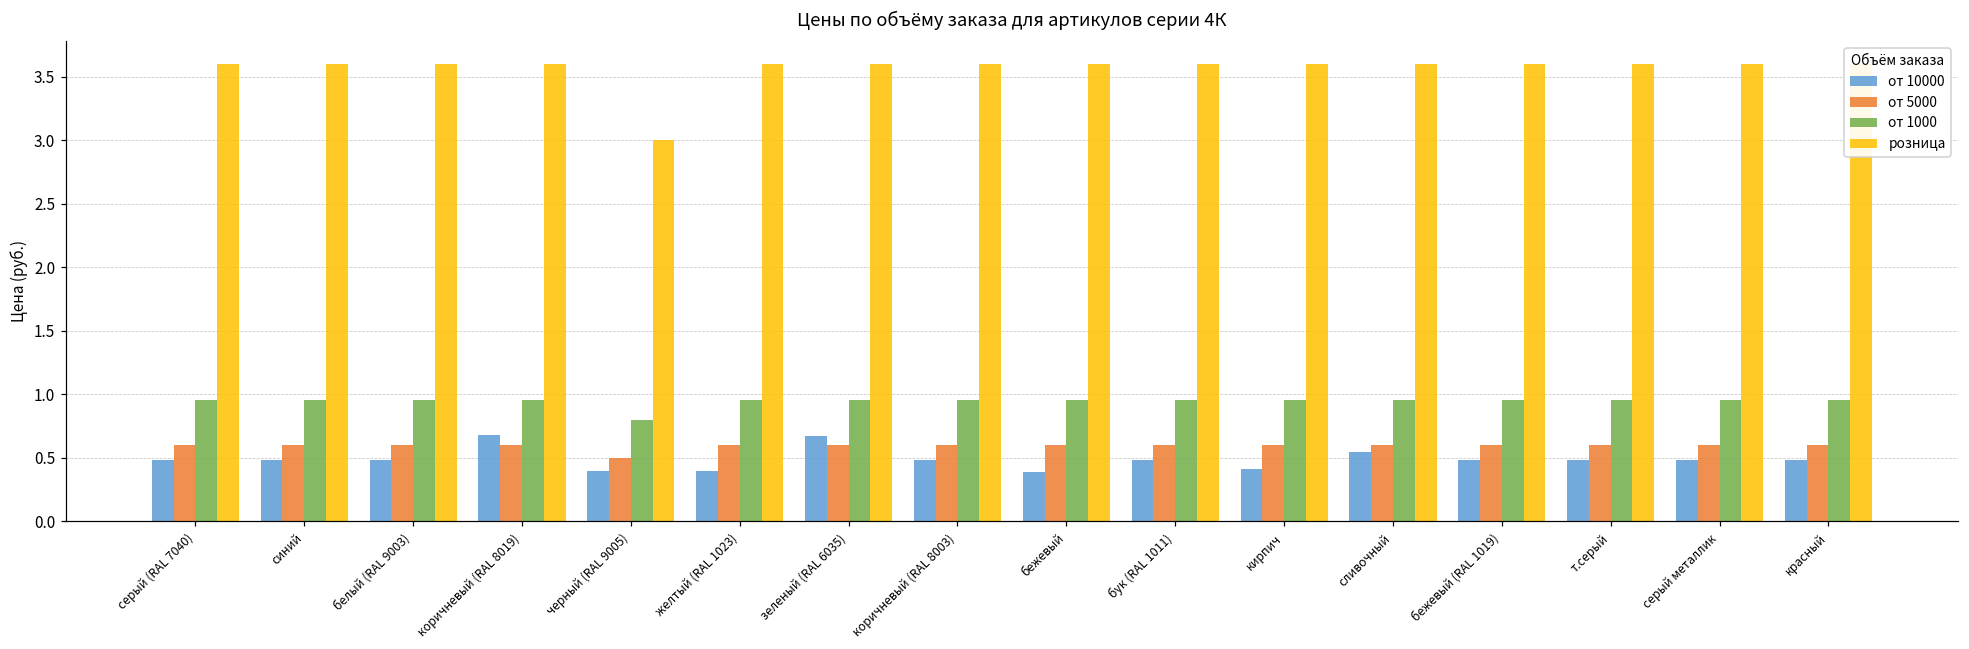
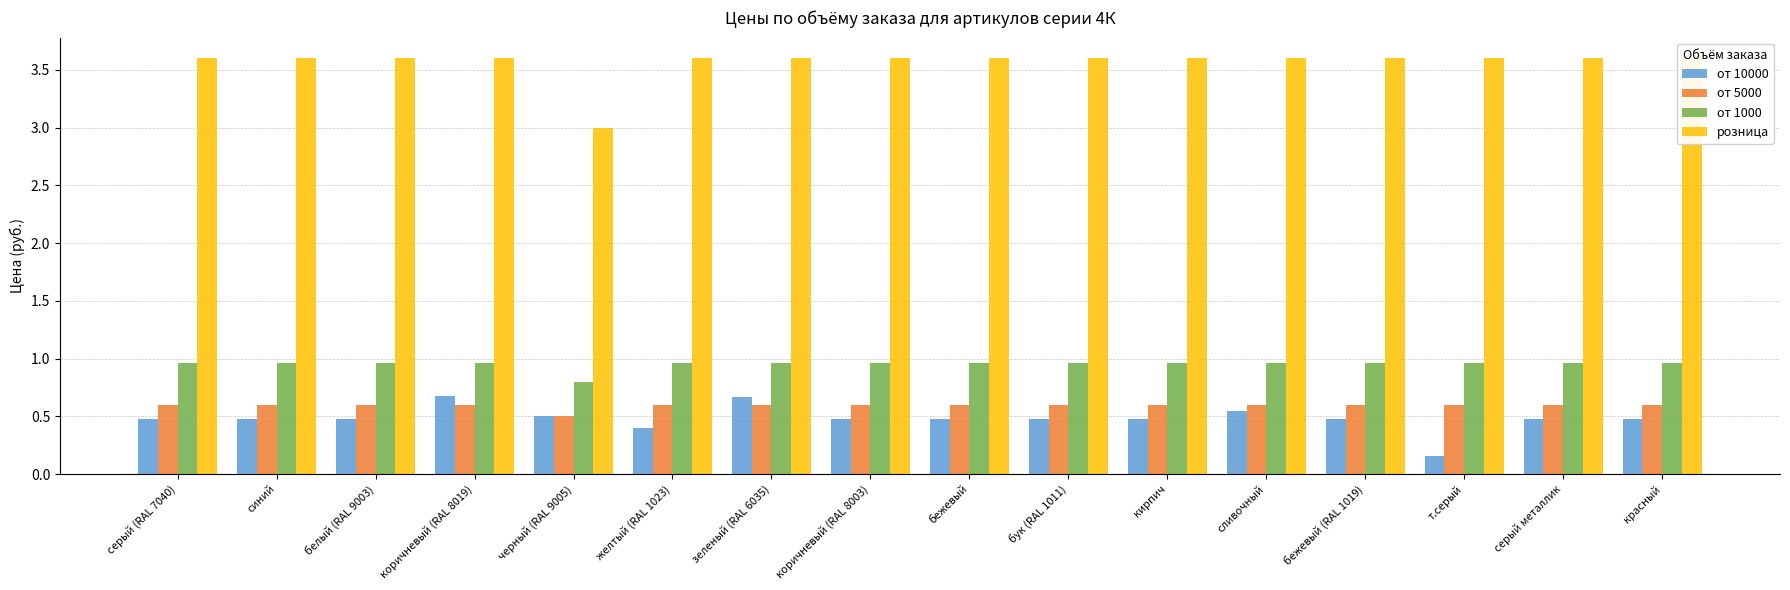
  {
    "от 10000": {
      "серый (RAL 7040)": 0.48,
      "синий": 0.48,
      "белый (RAL 9003)": 0.48,
      "коричневый (RAL 8019)": 0.68,
-     "черный (RAL 9005)": 0.4,
+     "черный (RAL 9005)": 0.5,
      "желтый (RAL 1023)": 0.40,
      "зеленый (RAL 6035)": 0.67,
      "коричневый (RAL 8003)": 0.48,
-     "бежевый": 0.39,
+     "бежевый": 0.48,
      "бук (RAL 1011)": 0.48,
-     "кирпич": 0.41,
+     "кирпич": 0.48,
      "сливочный": 0.55,
      "бежевый (RAL 1019)": 0.48,
-     "т.серый": 0.48,
+     "т.серый": 0.16,
      "серый металлик": 0.48,
      "красный": 0.48
    },
    "от 5000": {
      "серый (RAL 7040)": 0.60,
      "синий": 0.60,
      "белый (RAL 9003)": 0.60,
      "коричневый (RAL 8019)": 0.60,
      "черный (RAL 9005)": 0.50,
      "желтый (RAL 1023)": 0.60,
      "зеленый (RAL 6035)": 0.60,
      "коричневый (RAL 8003)": 0.60,
      "бежевый": 0.60,
      "бук (RAL 1011)": 0.60,
      "кирпич": 0.60,
      "сливочный": 0.60,
      "бежевый (RAL 1019)": 0.60,
      "т.серый": 0.60,
      "серый металлик": 0.60,
      "красный": 0.60
    },
    "от 1000": {
      "серый (RAL 7040)": 0.96,
      "синий": 0.96,
      "белый (RAL 9003)": 0.96,
      "коричневый (RAL 8019)": 0.96,
      "черный (RAL 9005)": 0.80,
      "желтый (RAL 1023)": 0.96,
      "зеленый (RAL 6035)": 0.96,
      "коричневый (RAL 8003)": 0.96,
      "бежевый": 0.96,
      "бук (RAL 1011)": 0.96,
      "кирпич": 0.96,
      "сливочный": 0.96,
      "бежевый (RAL 1019)": 0.96,
      "т.серый": 0.96,
      "серый металлик": 0.96,
      "красный": 0.96
    },
    "розница": {
      "серый (RAL 7040)": 3.60,
      "синий": 3.60,
      "белый (RAL 9003)": 3.60,
      "коричневый (RAL 8019)": 3.60,
      "черный (RAL 9005)": 3.00,
      "желтый (RAL 1023)": 3.60,
      "зеленый (RAL 6035)": 3.60,
      "коричневый (RAL 8003)": 3.60,
      "бежевый": 3.60,
      "бук (RAL 1011)": 3.60,
      "кирпич": 3.60,
      "сливочный": 3.60,
      "бежевый (RAL 1019)": 3.60,
      "т.серый": 3.60,
      "серый металлик": 3.60
    }
  }
